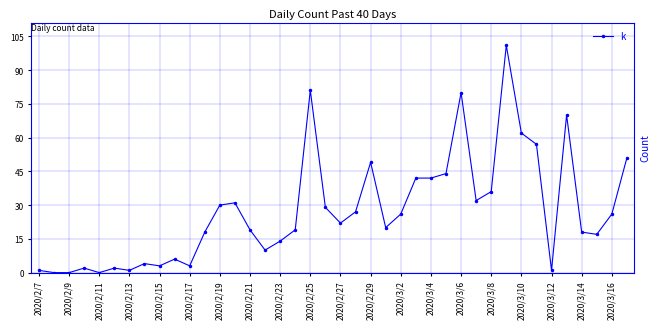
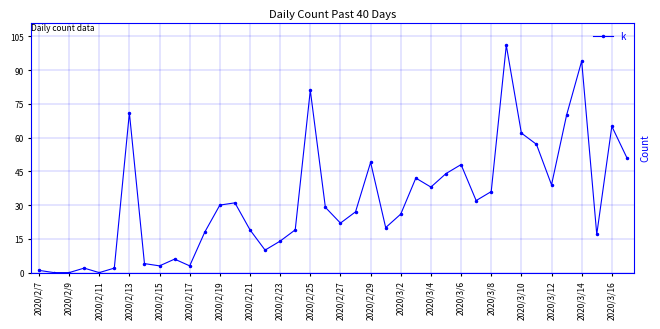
  {
    "2020/2/7": 1,
    "2020/2/9": 0,
    "2020/2/11": 0,
-   "2020/2/13": 1,
+   "2020/2/13": 71,
    "2020/2/15": 3,
    "2020/2/17": 3,
    "2020/2/19": 30,
    "2020/2/21": 19,
    "2020/2/23": 14,
    "2020/2/25": 81,
    "2020/2/27": 22,
    "2020/2/29": 49,
    "2020/3/2": 26,
-   "2020/3/4": 42,
-   "2020/3/6": 80,
+   "2020/3/4": 38,
+   "2020/3/6": 48,
    "2020/3/8": 36,
    "2020/3/10": 62,
-   "2020/3/12": 1,
-   "2020/3/14": 18,
-   "2020/3/16": 26
+   "2020/3/12": 39,
+   "2020/3/14": 94,
+   "2020/3/16": 65
  }
